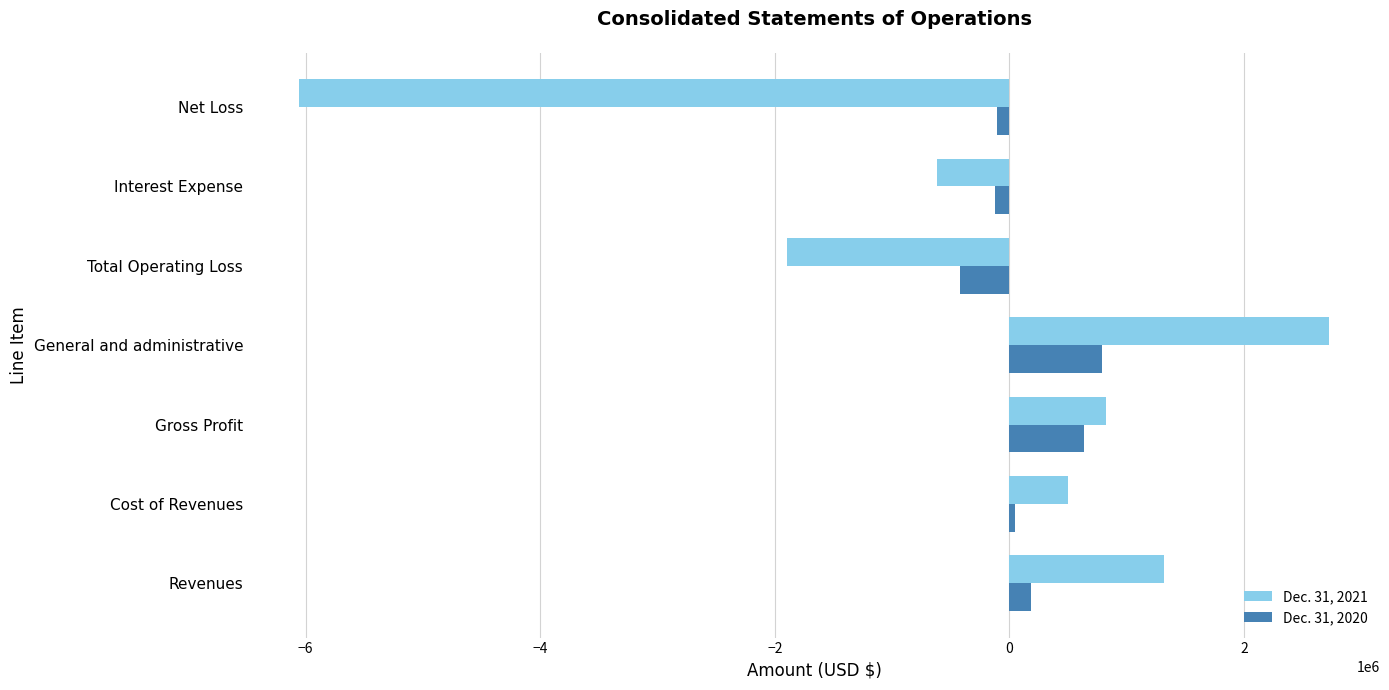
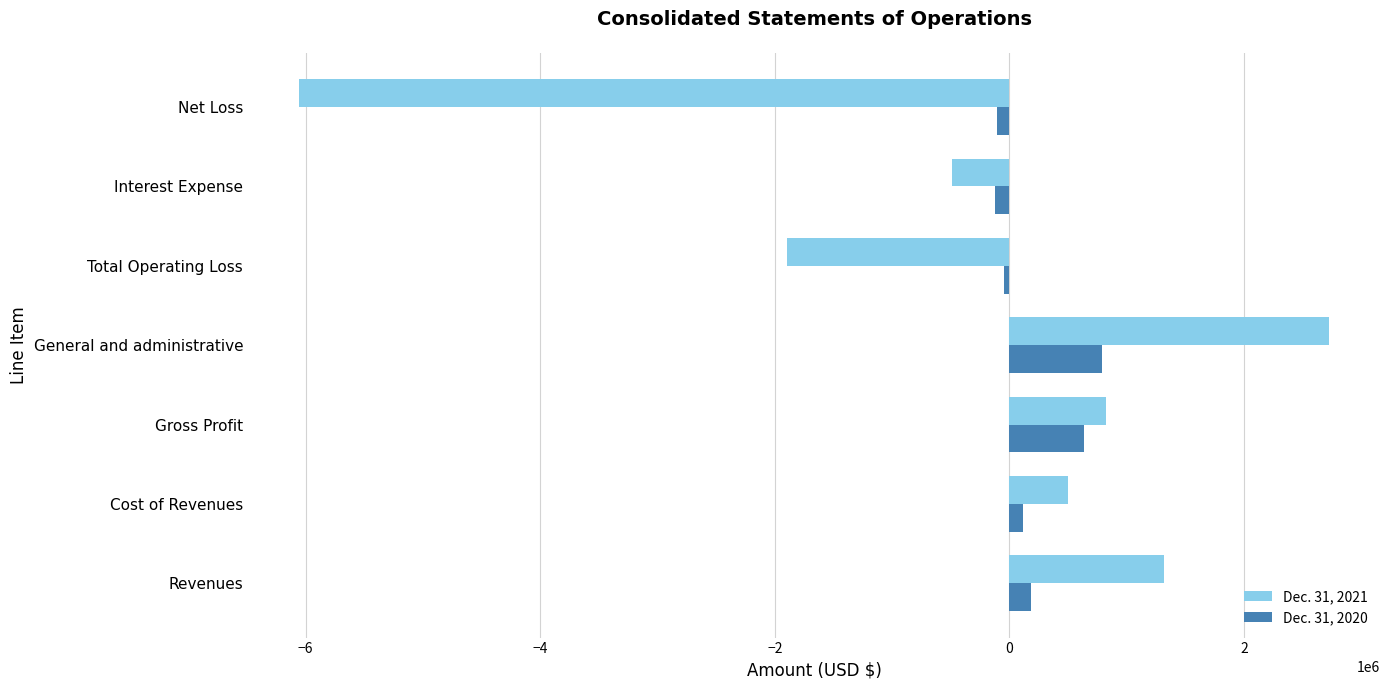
  {
    "Dec. 31, 2021": {
      "Net Loss": -6050000,
-     "Interest Expense": -610000,
+     "Interest Expense": -490000,
      "Total Operating Loss": -1900000,
      "General and administrative": 2720000,
      "Gross Profit": 820000,
      "Cost of Revenues": 490000,
      "Revenues": 1320000
    },
    "Dec. 31, 2020": {
      "Net Loss": -110000,
      "Interest Expense": -130000,
-     "Total Operating Loss": -420000,
+     "Total Operating Loss": -40000,
      "General and administrative": 790000,
      "Gross Profit": 640000,
-     "Cost of Revenues": 40000,
+     "Cost of Revenues": 110000,
      "Revenues": 180000
    }
  }
